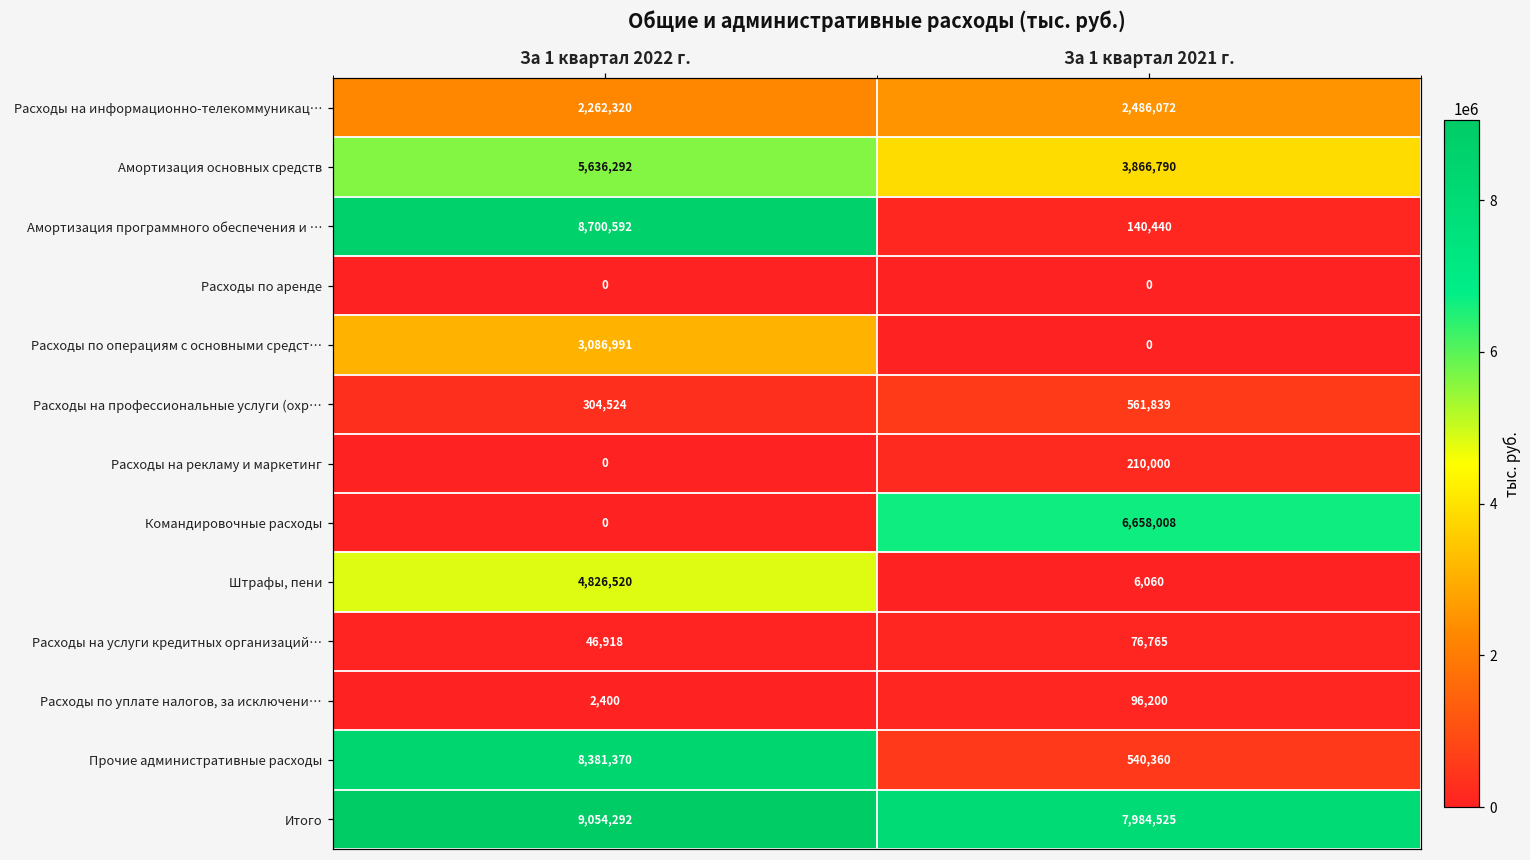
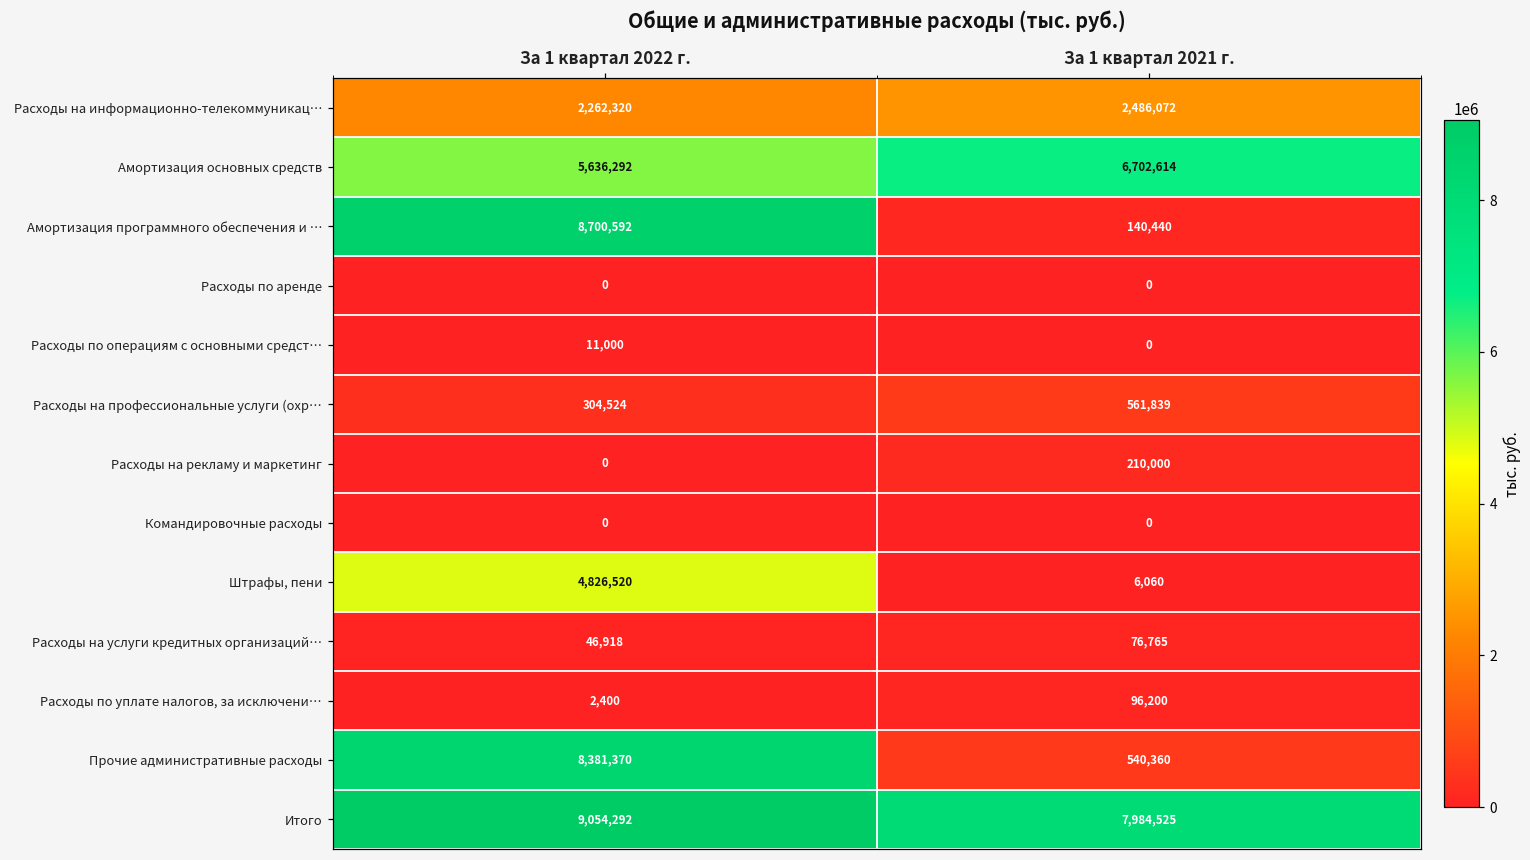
  {
    "Расходы на информационно-телекоммуникац…": {
      "За 1 квартал 2022 г.": "2,262,320",
      "За 1 квартал 2021 г.": "2,486,072"
    },
    "Амортизация основных средств": {
      "За 1 квартал 2022 г.": "5,636,292",
-     "За 1 квартал 2021 г.": "3,866,790"
+     "За 1 квартал 2021 г.": "6,702,614"
    },
    "Амортизация программного обеспечения и …": {
      "За 1 квартал 2022 г.": "8,700,592",
      "За 1 квартал 2021 г.": "140,440"
    },
    "Расходы по аренде": {
      "За 1 квартал 2022 г.": "0",
      "За 1 квартал 2021 г.": "0"
    },
    "Расходы по операциям с основными средст…": {
-     "За 1 квартал 2022 г.": "3,086,991",
+     "За 1 квартал 2022 г.": "11,000",
      "За 1 квартал 2021 г.": "0"
    },
    "Расходы на профессиональные услуги (охр…": {
      "За 1 квартал 2022 г.": "304,524",
      "За 1 квартал 2021 г.": "561,839"
    },
    "Расходы на рекламу и маркетинг": {
      "За 1 квартал 2022 г.": "0",
      "За 1 квартал 2021 г.": "210,000"
    },
    "Командировочные расходы": {
      "За 1 квартал 2022 г.": "0",
-     "За 1 квартал 2021 г.": "6,658,008"
+     "За 1 квартал 2021 г.": "0"
    },
    "Штрафы, пени": {
      "За 1 квартал 2022 г.": "4,826,520",
      "За 1 квартал 2021 г.": "6,060"
    },
    "Расходы на услуги кредитных организаций…": {
      "За 1 квартал 2022 г.": "46,918",
      "За 1 квартал 2021 г.": "76,765"
    },
    "Расходы по уплате налогов, за исключени…": {
      "За 1 квартал 2022 г.": "2,400",
      "За 1 квартал 2021 г.": "96,200"
    },
    "Прочие административные расходы": {
      "За 1 квартал 2022 г.": "8,381,370",
      "За 1 квартал 2021 г.": "540,360"
    },
    "Итого": {
      "За 1 квартал 2022 г.": "9,054,292",
      "За 1 квартал 2021 г.": "7,984,525"
    }
  }
